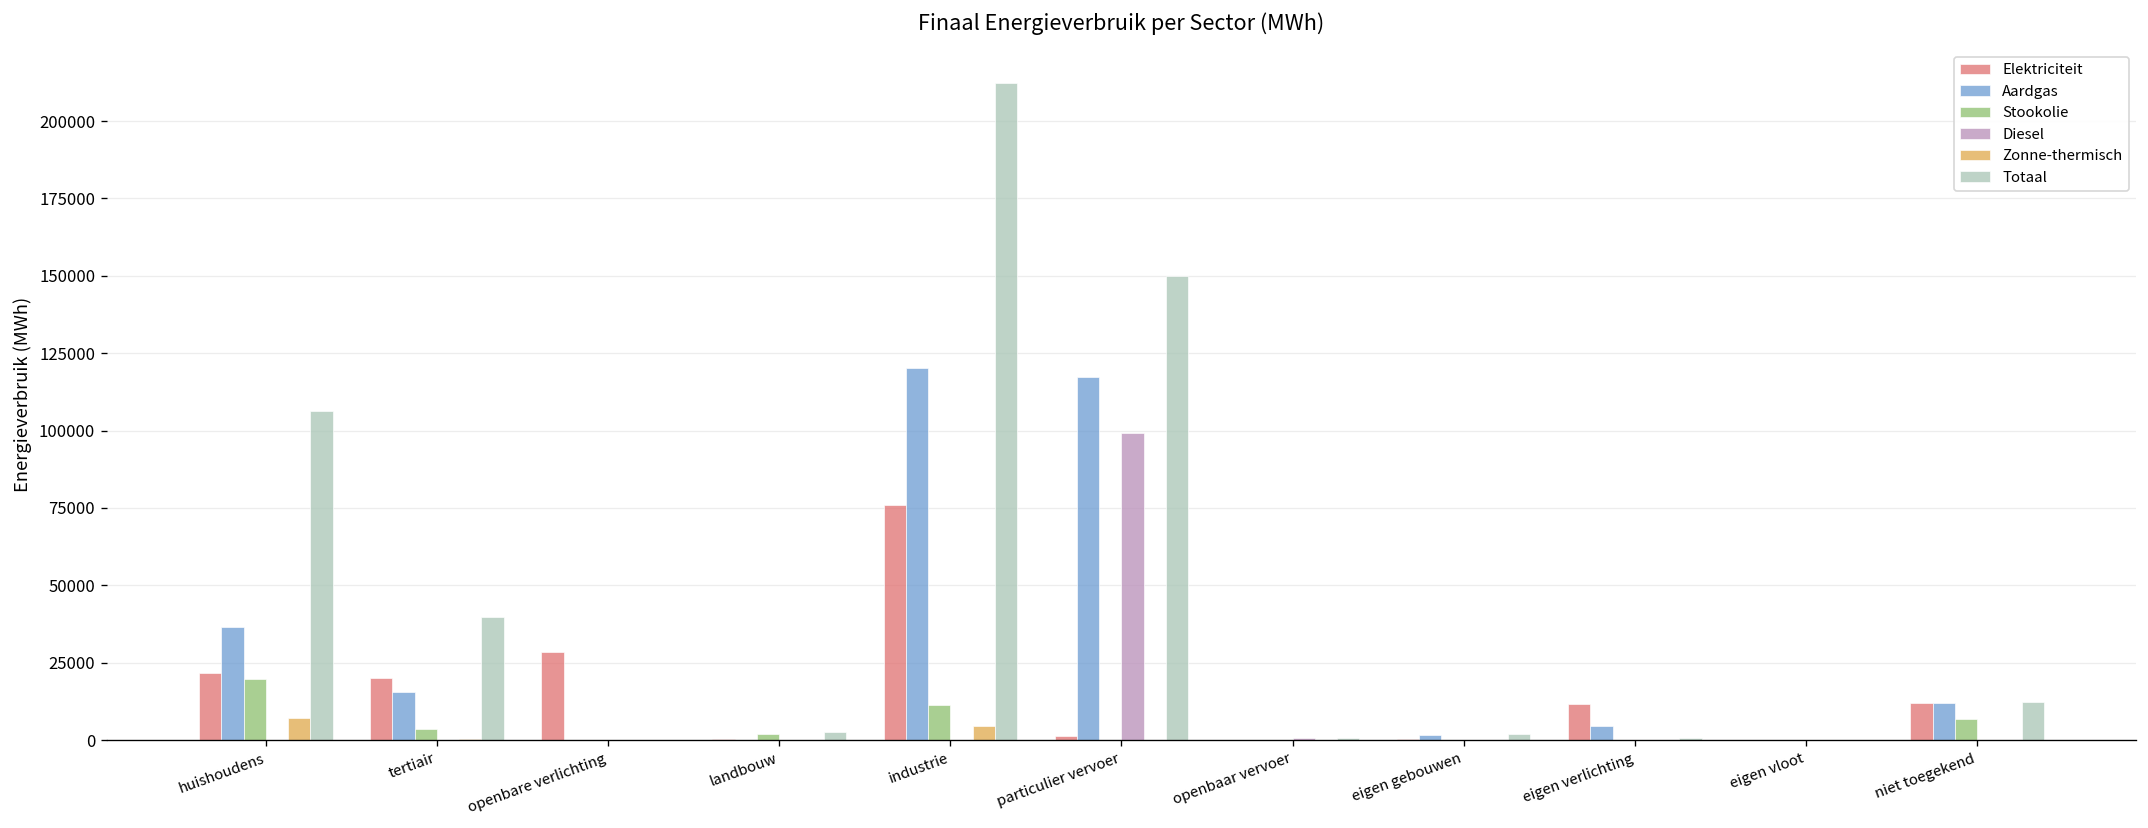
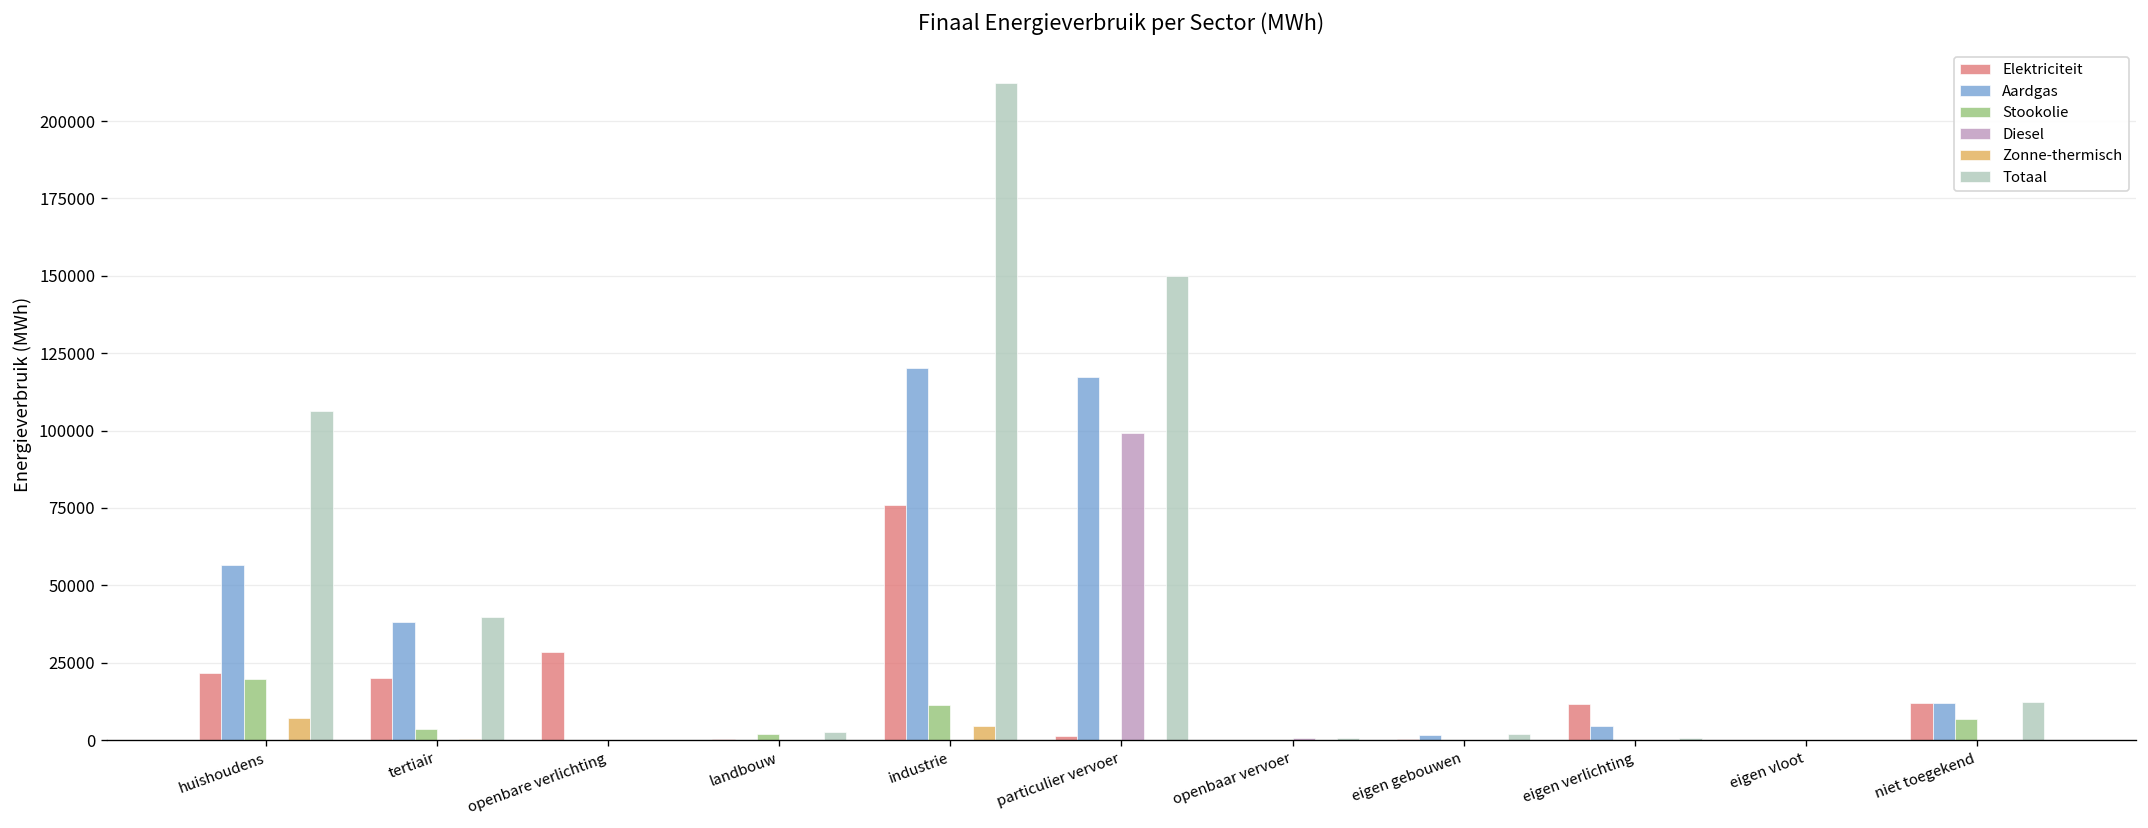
  {
    "Elektriciteit": {
      "huishoudens": 22000,
      "tertiair": 20000,
      "openbare verlichting": 28000,
      "industrie": 76000,
      "particulier vervoer": 1000,
      "eigen verlichting": 12000,
      "eigen vloot": 0,
      "niet toegekend": 12000
    },
    "Aardgas": {
-     "huishoudens": 36000,
-     "tertiair": 16000,
+     "huishoudens": 57000,
+     "tertiair": 38000,
      "openbare verlichting": 0,
      "industrie": 120000,
      "particulier vervoer": 117000,
      "openbaar vervoer": 0,
      "eigen gebouwen": 1000,
      "eigen verlichting": 4000,
      "eigen vloot": 0,
      "niet toegekend": 12000
    },
    "Stookolie": {
      "huishoudens": 20000,
      "tertiair": 4000,
      "openbare verlichting": 0,
      "landbouw": 2000,
      "industrie": 11000,
      "particulier vervoer": 0,
      "openbaar vervoer": 0,
      "eigen gebouwen": 0,
      "eigen verlichting": 0,
      "eigen vloot": 0,
      "niet toegekend": 7000
    },
    "Zonne-thermisch": {
      "huishoudens": 7000,
      "openbare verlichting": 0,
      "landbouw": 0,
      "industrie": 4000,
      "particulier vervoer": 0,
      "openbaar vervoer": 0,
      "eigen gebouwen": 0,
      "eigen verlichting": 0,
      "eigen vloot": 0,
      "niet toegekend": 0
    }
  }
